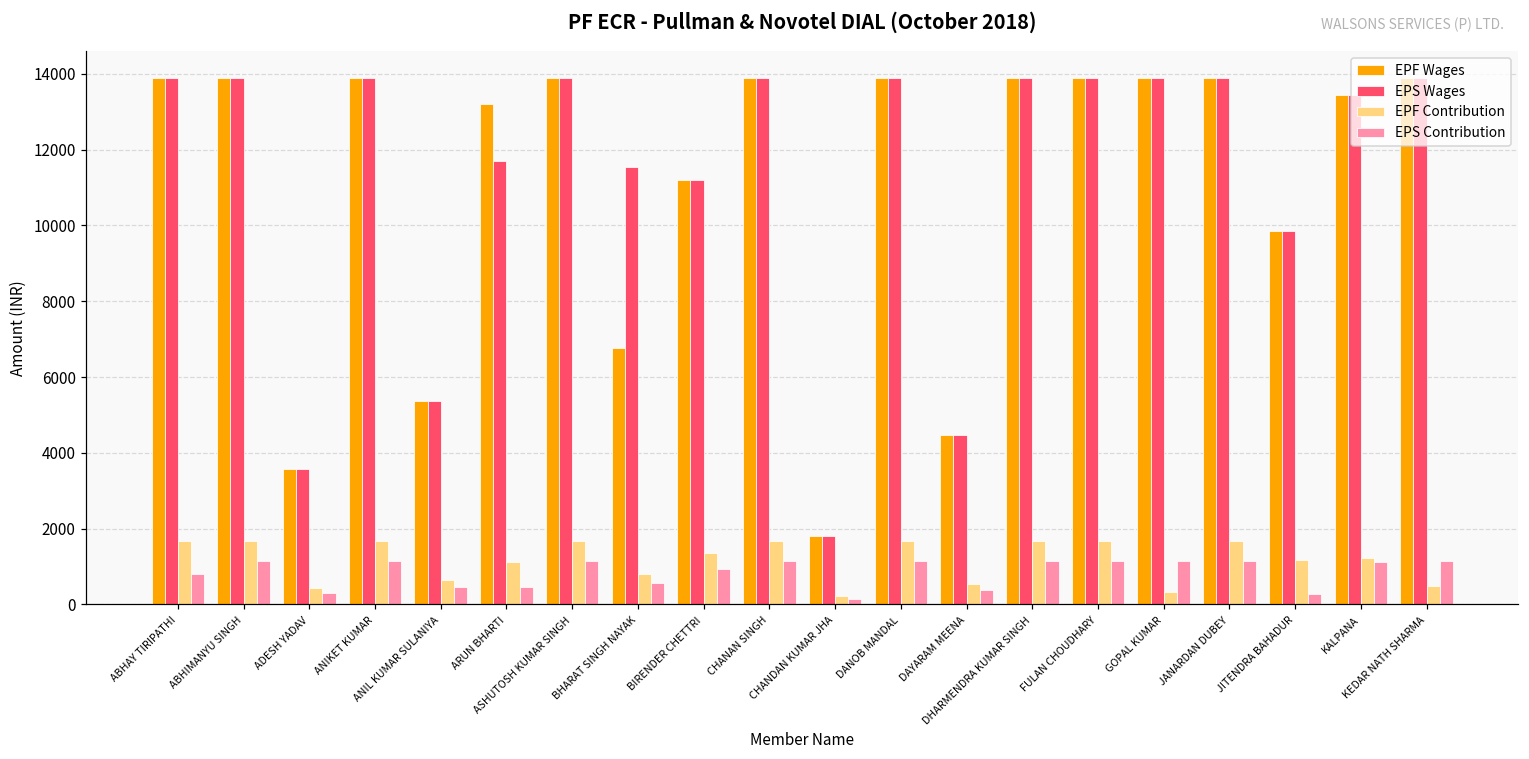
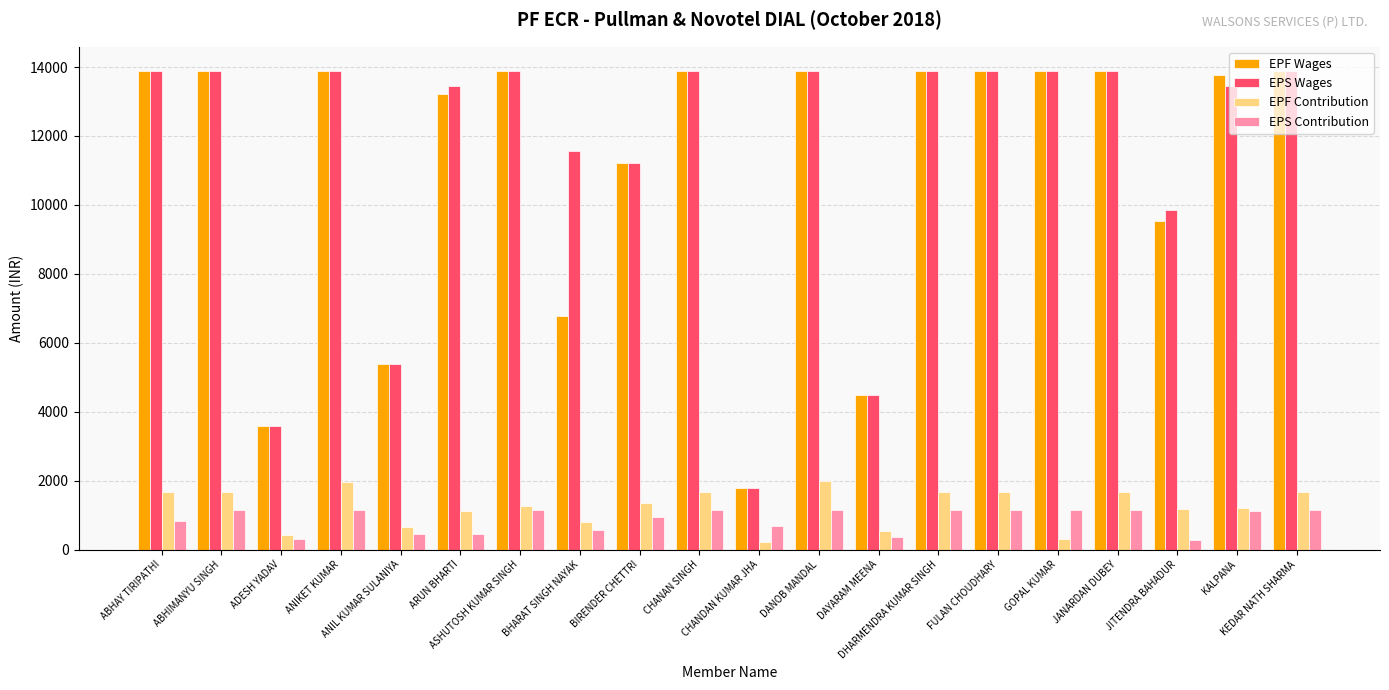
  {
    "EPF Wages": {
      "ABHAY TIRIPATHI": 13900,
      "ABHIMANYU SINGH": 13900,
      "ADESH YADAV": 3600,
      "ANIKET KUMAR": 13900,
      "ANIL KUMAR SULANIYA": 5400,
      "ARUN BHARTI": 13200,
      "ASHUTOSH KUMAR SINGH": 13900,
      "BHARAT SINGH NAYAK": 6800,
      "BIRENDER CHETTRI": 11200,
      "CHANAN SINGH": 13900,
      "CHANDAN KUMAR JHA": 1800,
      "DANOB MANDAL": 13900,
      "DAYARAM MEENA": 4500,
      "DHARMENDRA KUMAR SINGH": 13900,
      "FULAN CHOUDHARY": 13900,
      "GOPAL KUMAR": 13900,
      "JANARDAN DUBEY": 13900,
-     "JITENDRA BAHADUR": 9900,
-     "KALPANA": 13400
+     "JITENDRA BAHADUR": 9500,
+     "KALPANA": 13800
    },
    "EPS Wages": {
      "ABHAY TIRIPATHI": 13900,
      "ABHIMANYU SINGH": 13900,
      "ADESH YADAV": 3600,
      "ANIKET KUMAR": 13900,
      "ANIL KUMAR SULANIYA": 5400,
-     "ARUN BHARTI": 11700,
+     "ARUN BHARTI": 13400,
      "ASHUTOSH KUMAR SINGH": 13900,
      "BHARAT SINGH NAYAK": 11500,
      "BIRENDER CHETTRI": 11200,
      "CHANAN SINGH": 13900,
      "CHANDAN KUMAR JHA": 1800,
      "DANOB MANDAL": 13900,
      "DAYARAM MEENA": 4500,
      "DHARMENDRA KUMAR SINGH": 13900,
      "FULAN CHOUDHARY": 13900,
      "GOPAL KUMAR": 13900,
      "JANARDAN DUBEY": 13900,
      "JITENDRA BAHADUR": 9900
    },
    "EPF Contribution": {
      "ABHAY TIRIPATHI": 1700,
      "ABHIMANYU SINGH": 1700,
      "ADESH YADAV": 400,
-     "ANIKET KUMAR": 1700,
+     "ANIKET KUMAR": 2000,
      "ANIL KUMAR SULANIYA": 600,
      "ARUN BHARTI": 1100,
-     "ASHUTOSH KUMAR SINGH": 1700,
+     "ASHUTOSH KUMAR SINGH": 1300,
      "BHARAT SINGH NAYAK": 800,
      "BIRENDER CHETTRI": 1300,
      "CHANAN SINGH": 1700,
      "CHANDAN KUMAR JHA": 200,
-     "DANOB MANDAL": 1700,
+     "DANOB MANDAL": 2000,
      "DAYARAM MEENA": 500,
      "DHARMENDRA KUMAR SINGH": 1700,
      "FULAN CHOUDHARY": 1700,
      "GOPAL KUMAR": 300,
      "JANARDAN DUBEY": 1700,
      "JITENDRA BAHADUR": 1200,
      "KALPANA": 1200,
-     "KEDAR NATH SHARMA": 500
+     "KEDAR NATH SHARMA": 1700
    },
    "EPS Contribution": {
      "ABHAY TIRIPATHI": 800,
      "ABHIMANYU SINGH": 1200,
      "ADESH YADAV": 300,
      "ANIKET KUMAR": 1200,
      "ANIL KUMAR SULANIYA": 400,
      "ARUN BHARTI": 500,
      "ASHUTOSH KUMAR SINGH": 1200,
      "BHARAT SINGH NAYAK": 600,
      "BIRENDER CHETTRI": 900,
      "CHANAN SINGH": 1200,
-     "CHANDAN KUMAR JHA": 100,
+     "CHANDAN KUMAR JHA": 700,
      "DANOB MANDAL": 1200,
      "DAYARAM MEENA": 400,
      "DHARMENDRA KUMAR SINGH": 1200,
      "FULAN CHOUDHARY": 1200,
      "GOPAL KUMAR": 1200,
      "JANARDAN DUBEY": 1200,
      "JITENDRA BAHADUR": 300,
      "KALPANA": 1100,
      "KEDAR NATH SHARMA": 1200
    }
  }
